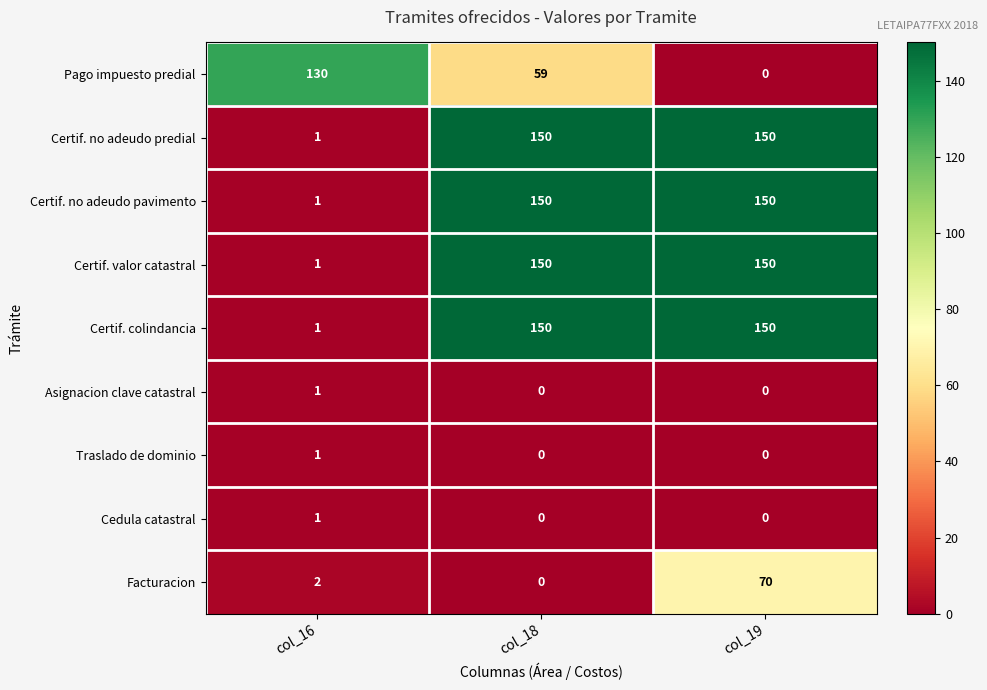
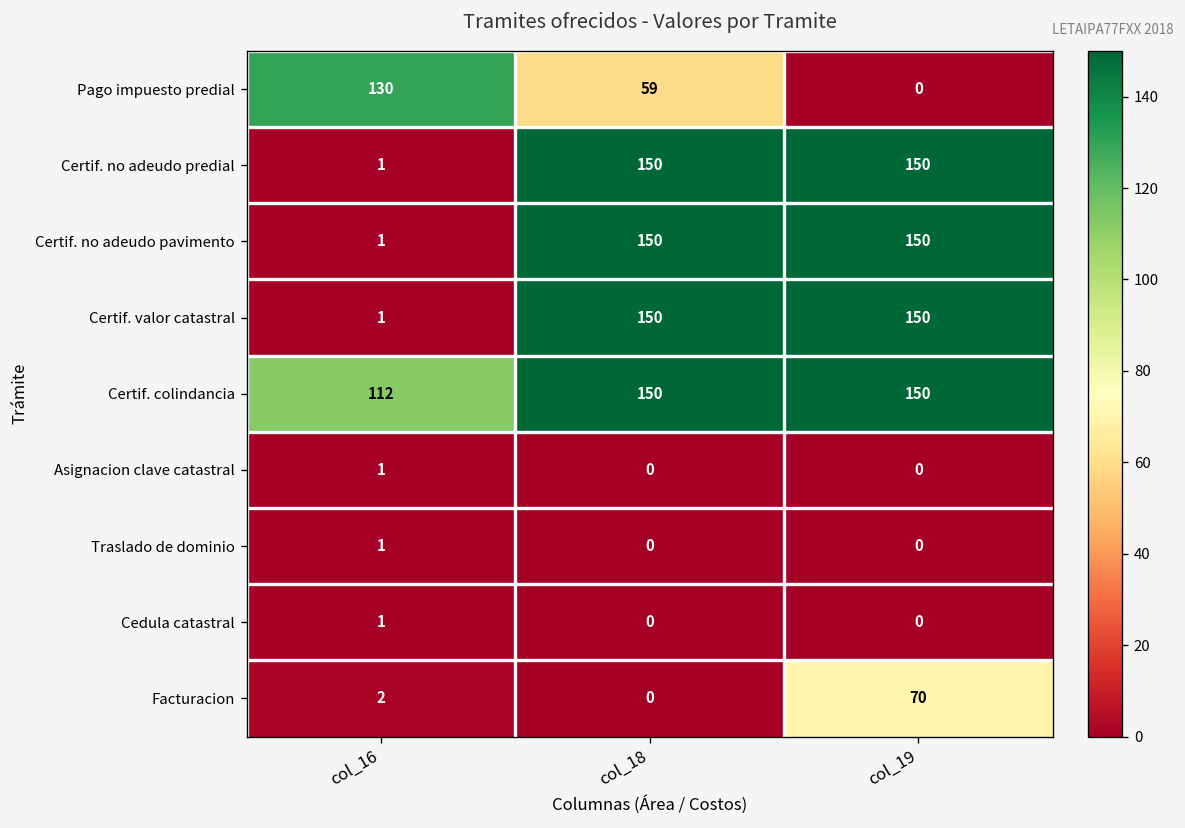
  {
    "Pago impuesto predial": {
      "col_16": 130,
      "col_18": 59,
      "col_19": 0
    },
    "Certif. no adeudo predial": {
      "col_16": 1,
      "col_18": 150,
      "col_19": 150
    },
    "Certif. no adeudo pavimento": {
      "col_16": 1,
      "col_18": 150,
      "col_19": 150
    },
    "Certif. valor catastral": {
      "col_16": 1,
      "col_18": 150,
      "col_19": 150
    },
    "Certif. colindancia": {
-     "col_16": 1,
+     "col_16": 112,
      "col_18": 150,
      "col_19": 150
    },
    "Asignacion clave catastral": {
      "col_16": 1,
      "col_18": 0,
      "col_19": 0
    },
    "Traslado de dominio": {
      "col_16": 1,
      "col_18": 0,
      "col_19": 0
    },
    "Cedula catastral": {
      "col_16": 1,
      "col_18": 0,
      "col_19": 0
    },
    "Facturacion": {
      "col_16": 2,
      "col_18": 0,
      "col_19": 70
    }
  }
